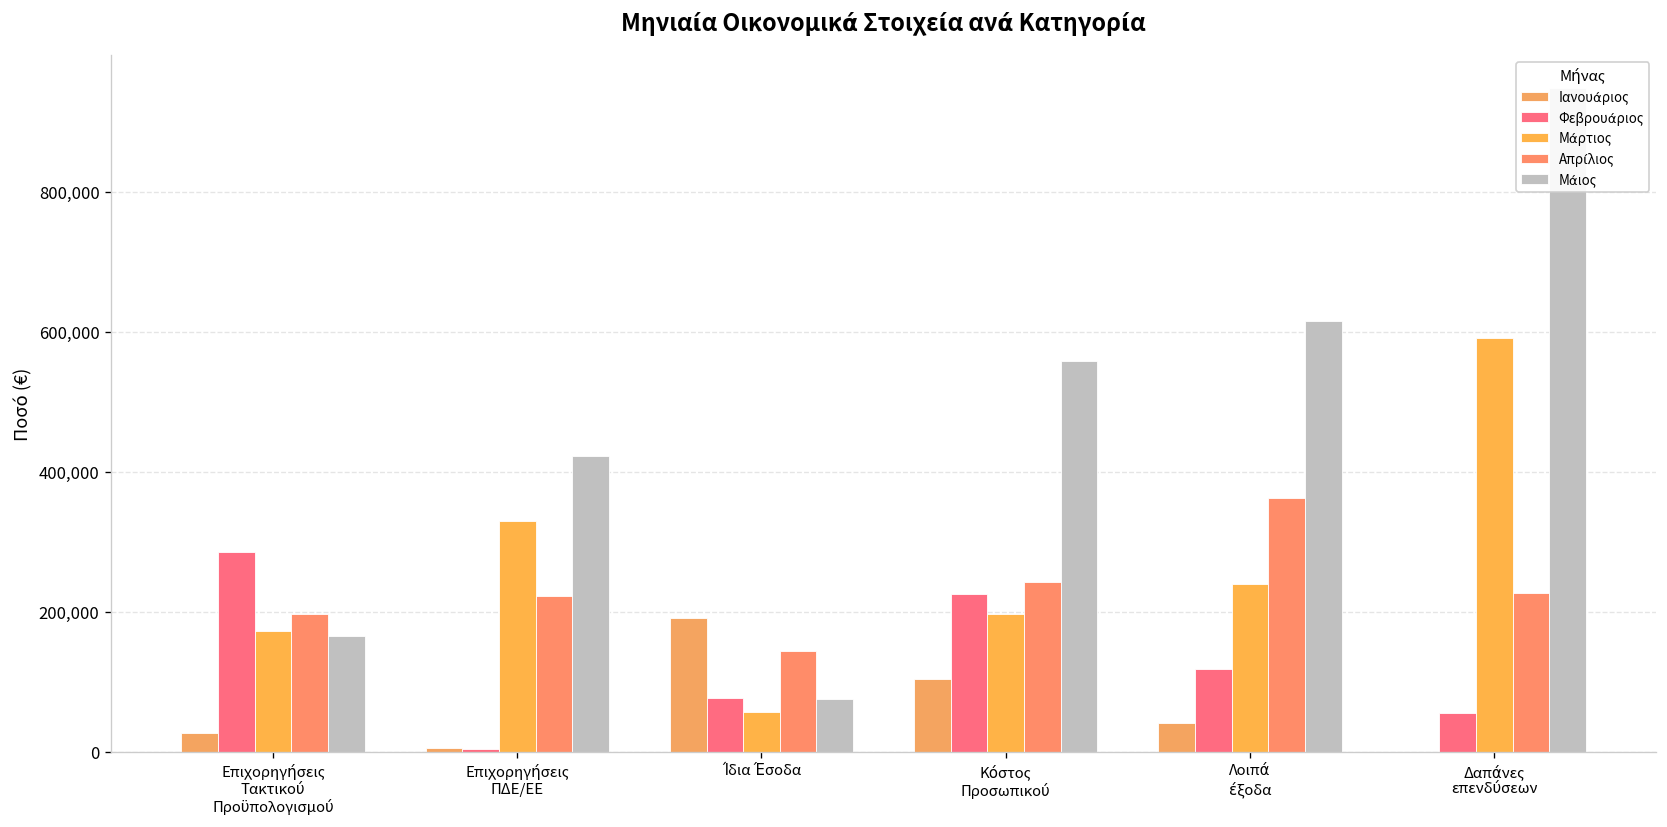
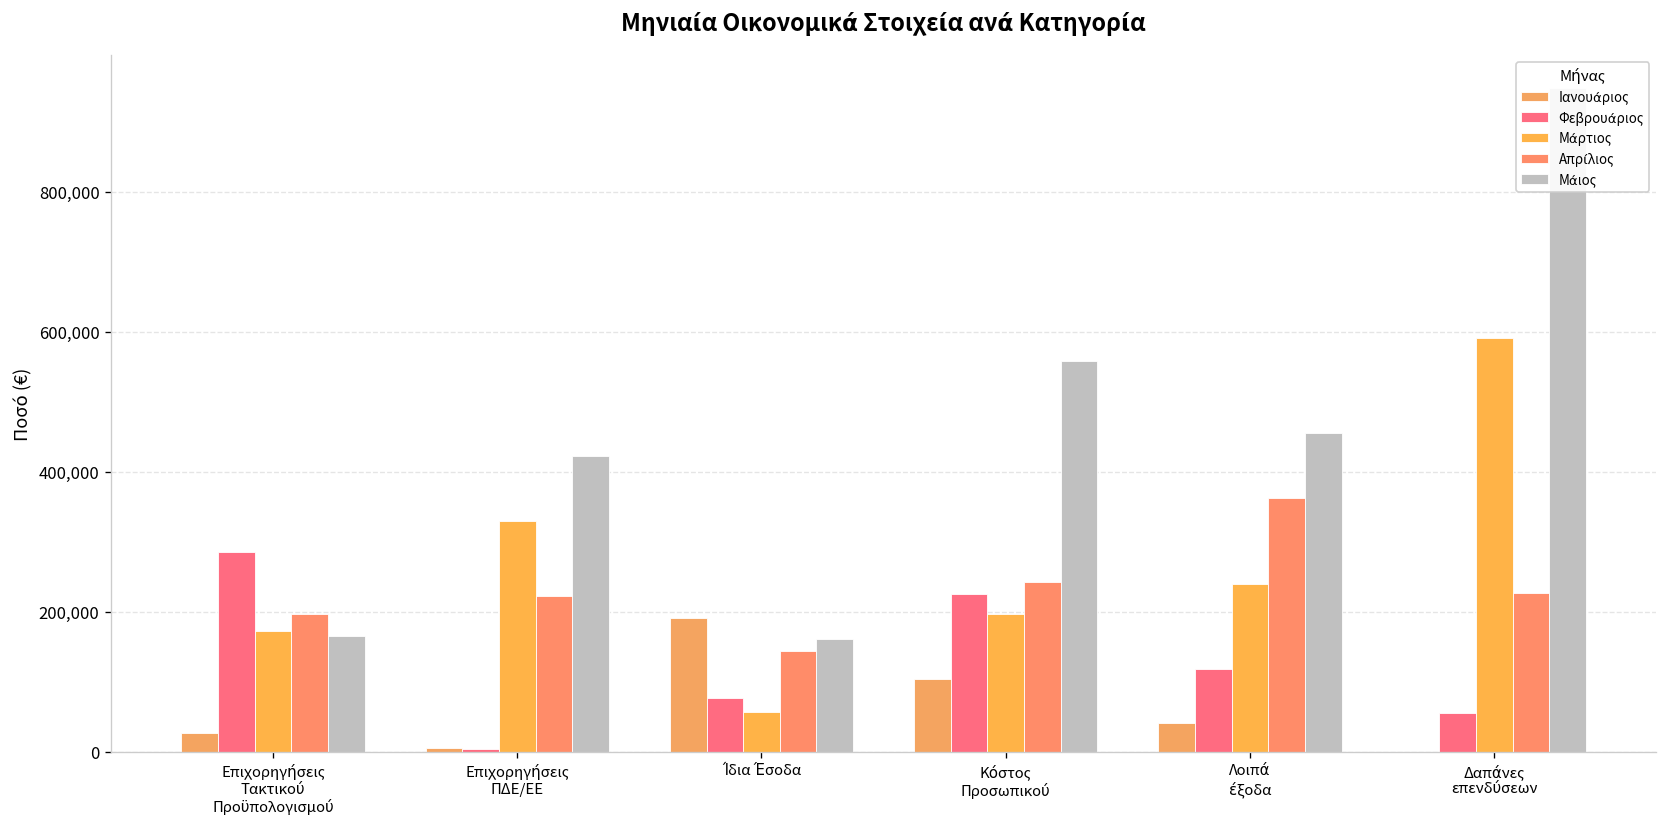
  {
    "Μάιος": {
      "Επιχορηγήσεις Τακτικού Προϋπολογισμού": "170,000",
      "Επιχορηγήσεις ΠΔΕ/ΕΕ": "420,000",
-     "Ίδια Έσοδα": "80,000",
+     "Ίδια Έσοδα": "160,000",
      "Κόστος Προσωπικού": "560,000",
-     "Λοιπά έξοδα": "620,000"
+     "Λοιπά έξοδα": "460,000"
    }
  }
